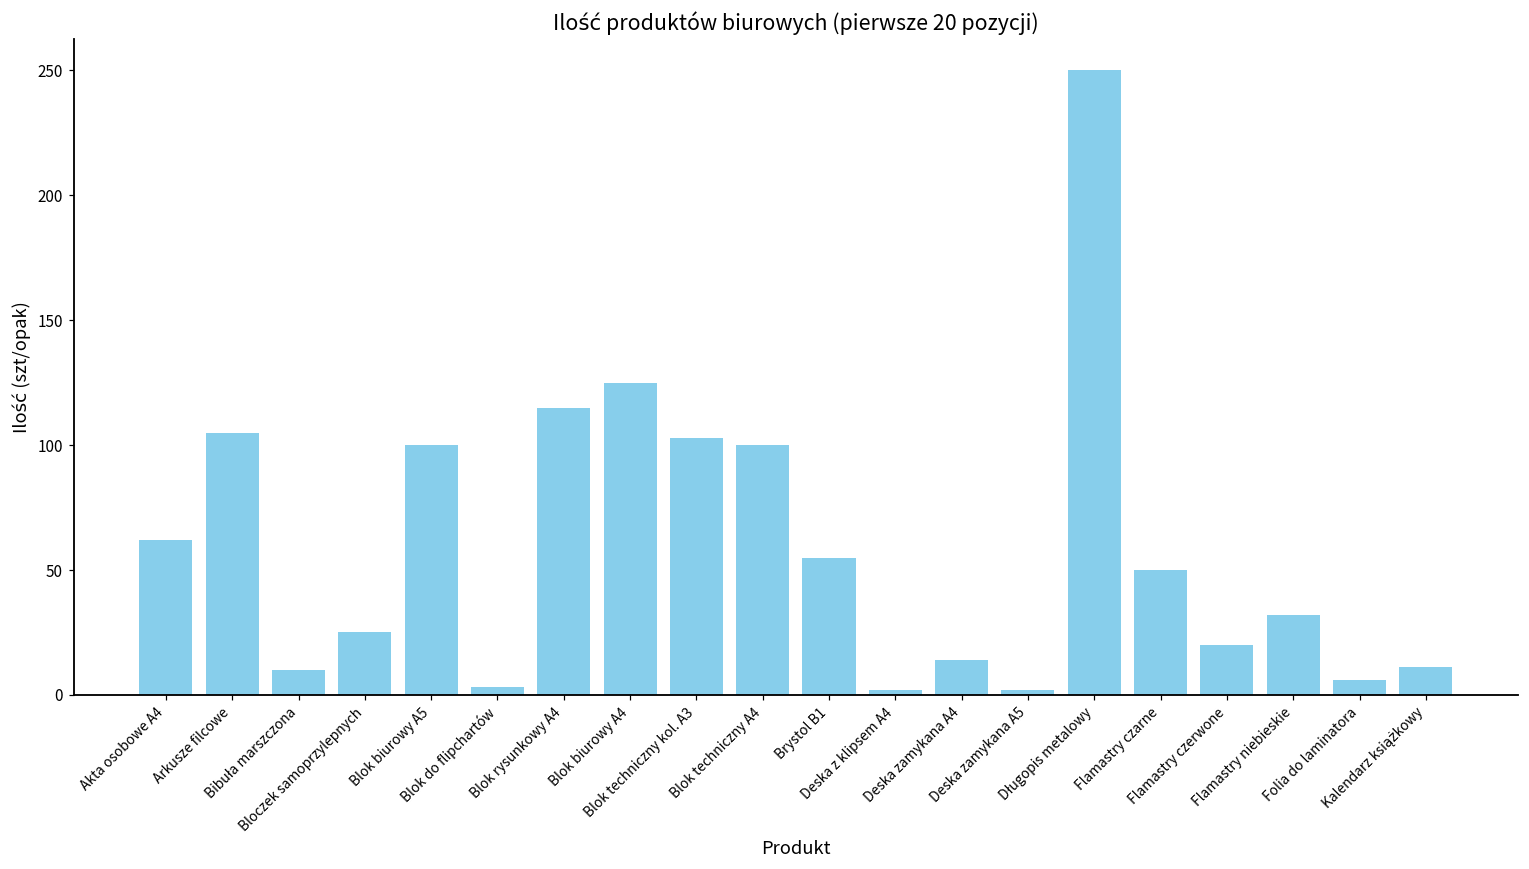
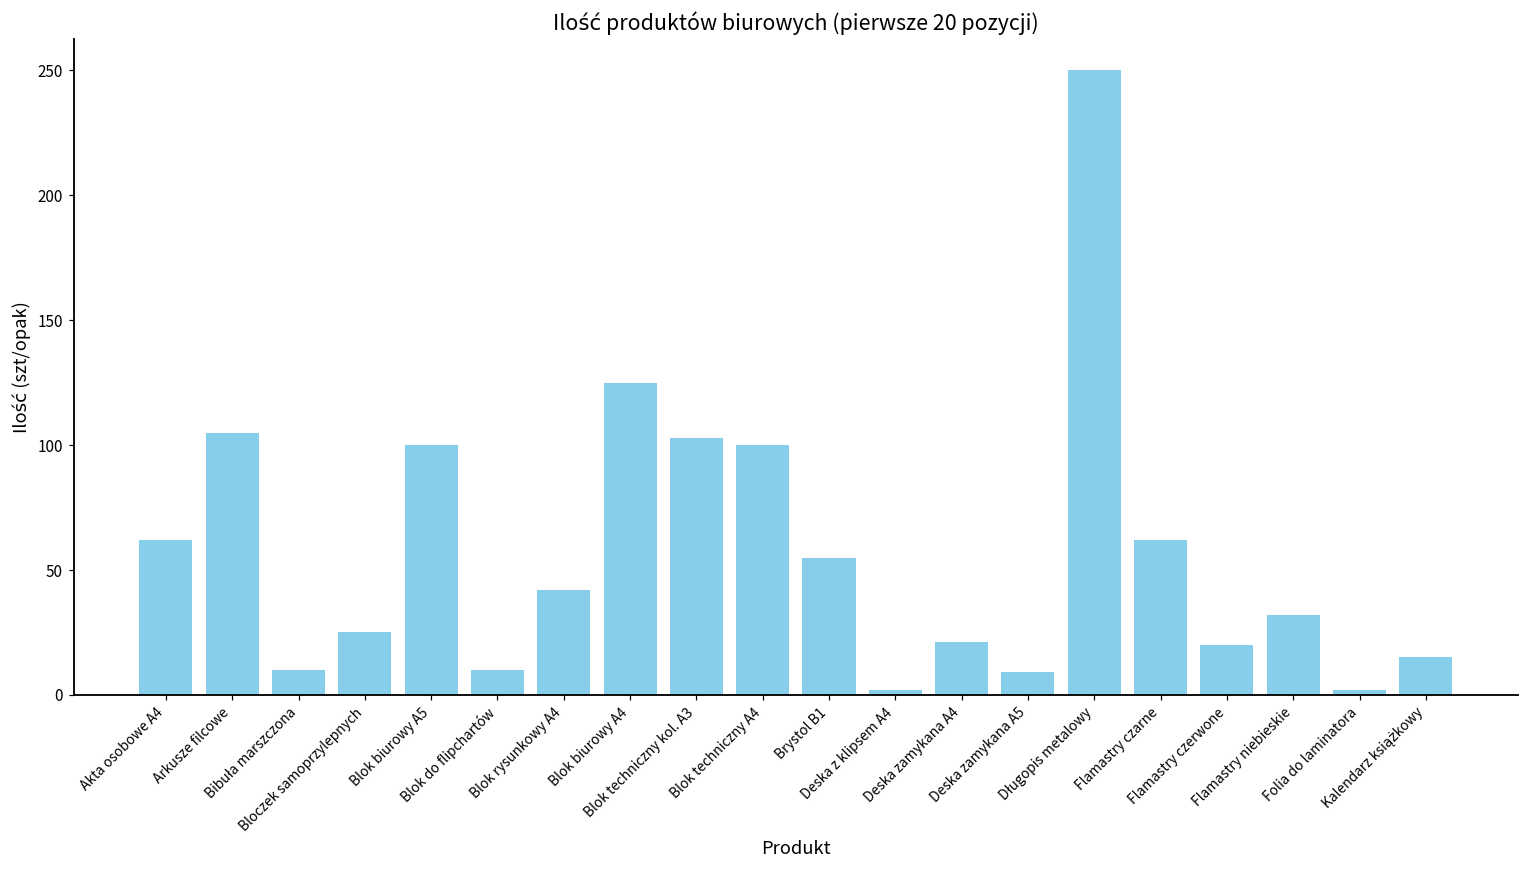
  {
    "Akta osobowe A4": 62,
    "Arkusze filcowe": 105,
    "Bibuła marszczona": 10,
    "Bloczek samoprzylepnych": 25,
    "Blok biurowy A5": 100,
-   "Blok do flipchartów": 3,
-   "Blok rysunkowy A4": 115,
+   "Blok do flipchartów": 10,
+   "Blok rysunkowy A4": 42,
    "Blok biurowy A4": 125,
    "Blok techniczny kol. A3": 103,
    "Blok techniczny A4": 100,
    "Brystol B1": 55,
    "Deska z klipsem A4": 2,
-   "Deska zamykana A4": 14,
-   "Deska zamykana A5": 2,
+   "Deska zamykana A4": 21,
+   "Deska zamykana A5": 9,
    "Długopis metalowy": 250,
-   "Flamastry czarne": 50,
+   "Flamastry czarne": 62,
    "Flamastry czerwone": 20,
    "Flamastry niebieskie": 32,
-   "Folia do laminatora": 6,
-   "Kalendarz książkowy": 11
+   "Folia do laminatora": 2,
+   "Kalendarz książkowy": 15
  }
